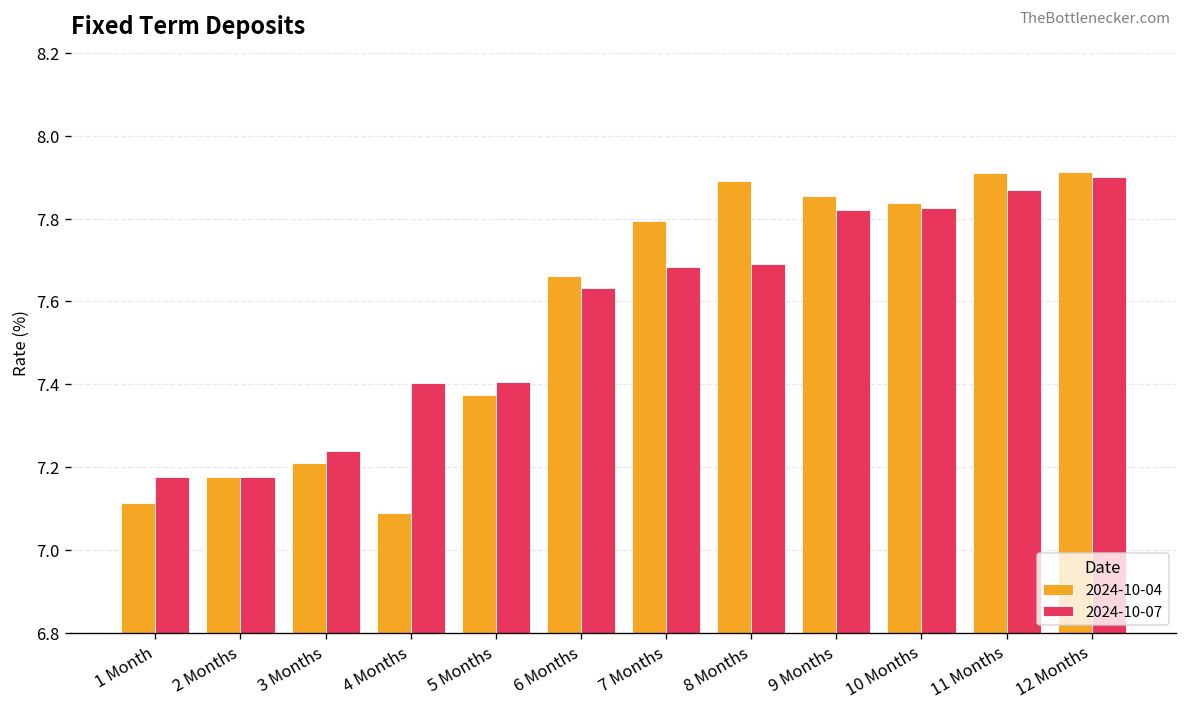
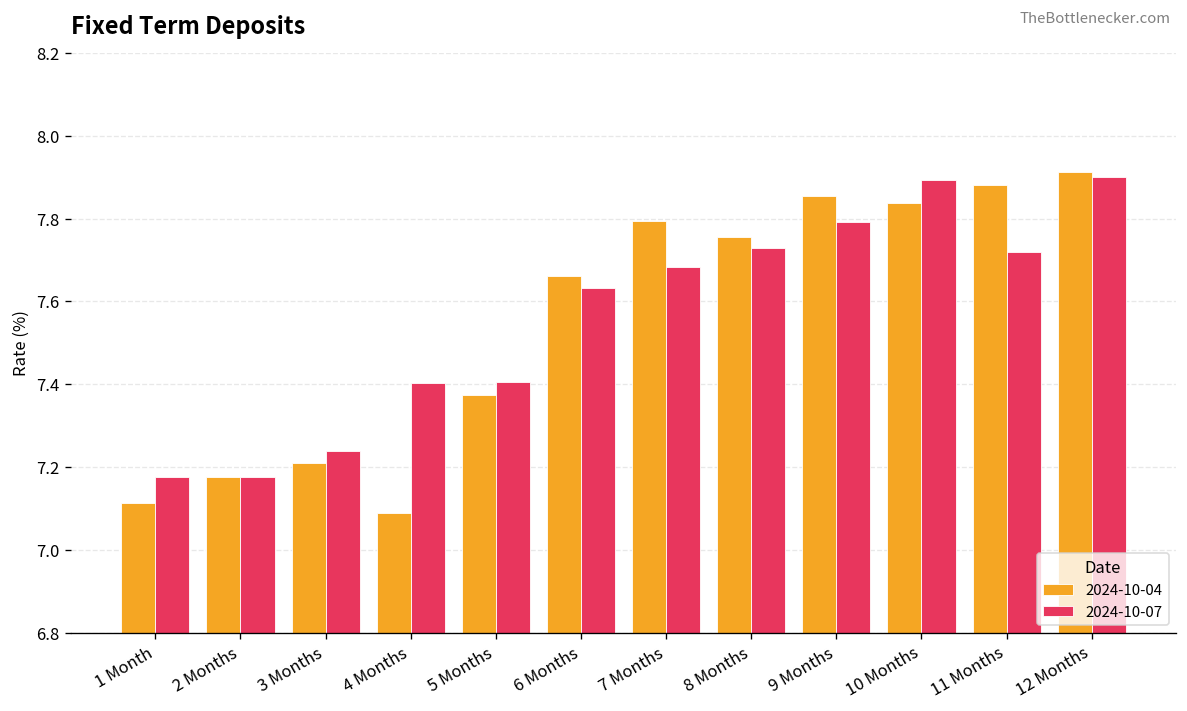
  {
    "2024-10-04": {
      "1 Month": 7.11,
      "2 Months": 7.18,
      "3 Months": 7.21,
      "4 Months": 7.09,
      "5 Months": 7.38,
      "6 Months": 7.66,
      "7 Months": 7.79,
-     "8 Months": 7.89,
+     "8 Months": 7.76,
      "9 Months": 7.86,
      "10 Months": 7.84,
-     "11 Months": 7.91,
+     "11 Months": 7.88,
      "12 Months": 7.91
    },
    "2024-10-07": {
      "1 Month": 7.18,
      "2 Months": 7.18,
      "3 Months": 7.24,
      "4 Months": 7.40,
      "5 Months": 7.41,
      "6 Months": 7.63,
      "7 Months": 7.68,
-     "8 Months": 7.69,
-     "9 Months": 7.82,
-     "10 Months": 7.83,
-     "11 Months": 7.87,
+     "8 Months": 7.73,
+     "9 Months": 7.79,
+     "10 Months": 7.89,
+     "11 Months": 7.72,
      "12 Months": 7.90
    }
  }
